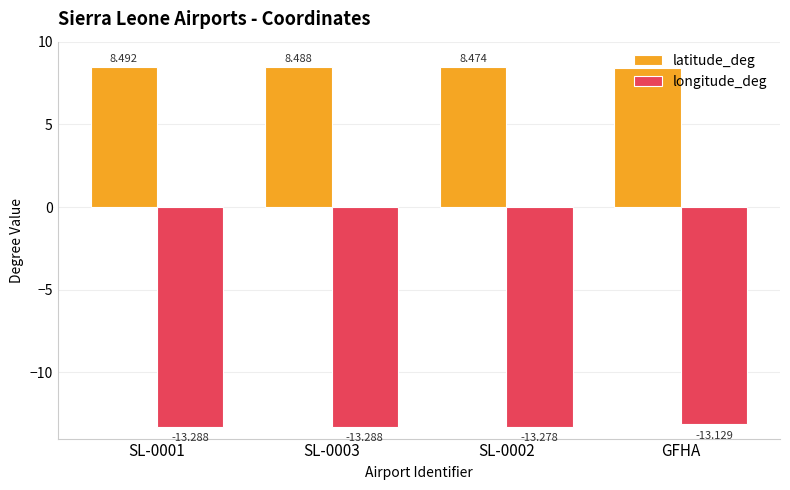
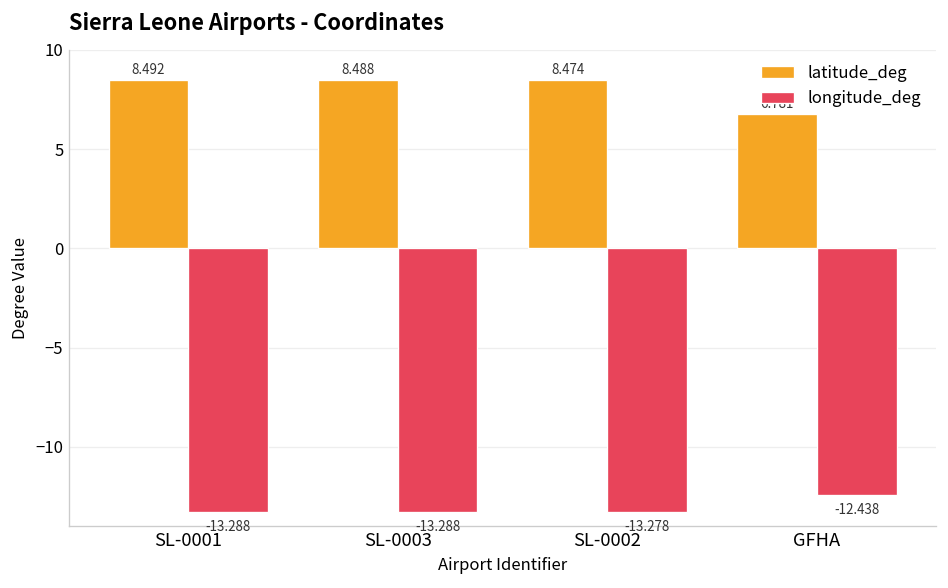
  {
    "latitude_deg": {
      "SL-0001": 8.492,
      "SL-0003": 8.488,
      "SL-0002": 8.474,
-     "GFHA": 8.394
+     "GFHA": 6.781
    },
    "longitude_deg": {
      "SL-0001": -13.288,
      "SL-0003": -13.288,
      "SL-0002": -13.278,
-     "GFHA": -13.129
+     "GFHA": -12.438
    }
  }
